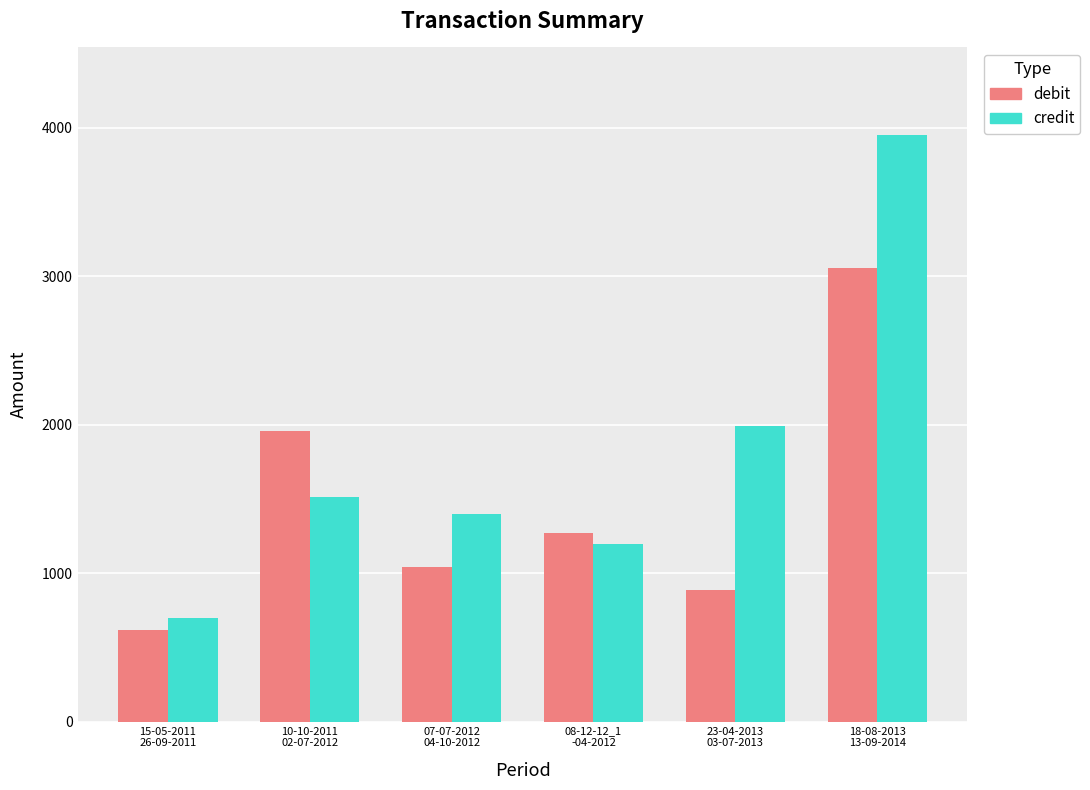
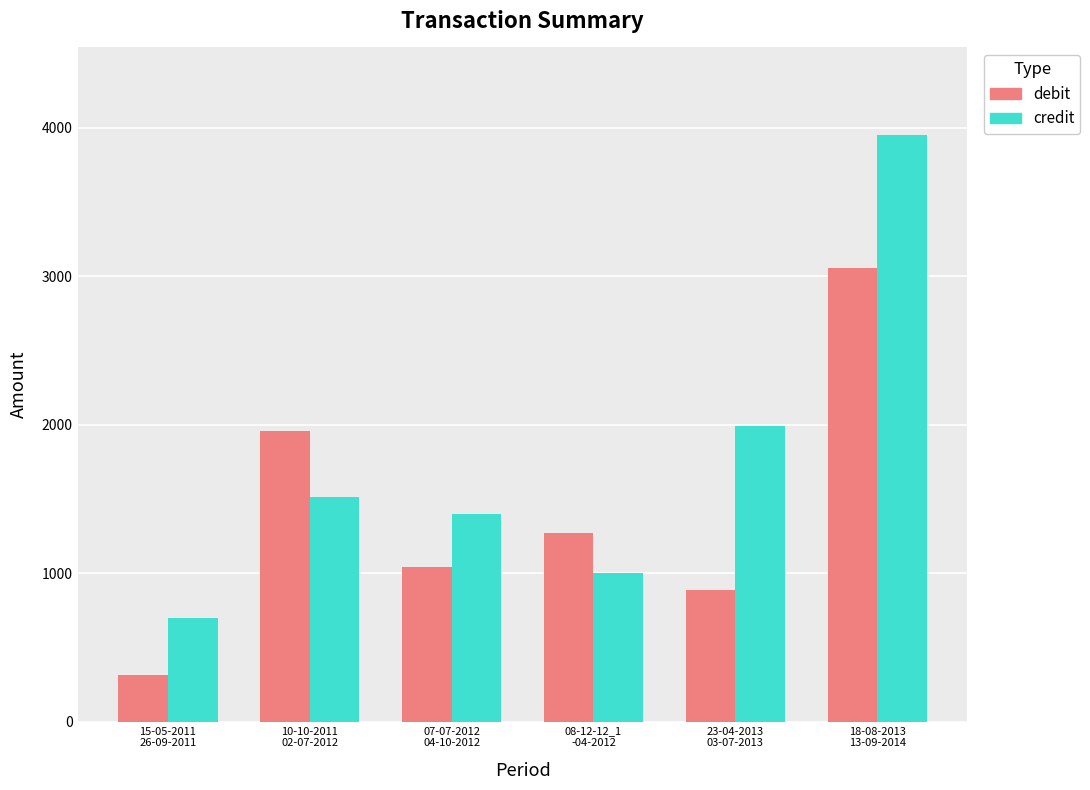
  {
    "debit": {
-     "15-05-2011 26-09-2011": 620,
+     "15-05-2011 26-09-2011": 320,
      "10-10-2011 02-07-2012": 1960,
      "07-07-2012 04-10-2012": 1040,
      "08-12-12_1 -04-2012": 1270,
      "23-04-2013 03-07-2013": 890,
      "18-08-2013 13-09-2014": 3050
    },
    "credit": {
      "15-05-2011 26-09-2011": 700,
      "10-10-2011 02-07-2012": 1520,
      "07-07-2012 04-10-2012": 1400,
-     "08-12-12_1 -04-2012": 1200,
+     "08-12-12_1 -04-2012": 1000,
      "23-04-2013 03-07-2013": 1990,
      "18-08-2013 13-09-2014": 3950
    }
  }
